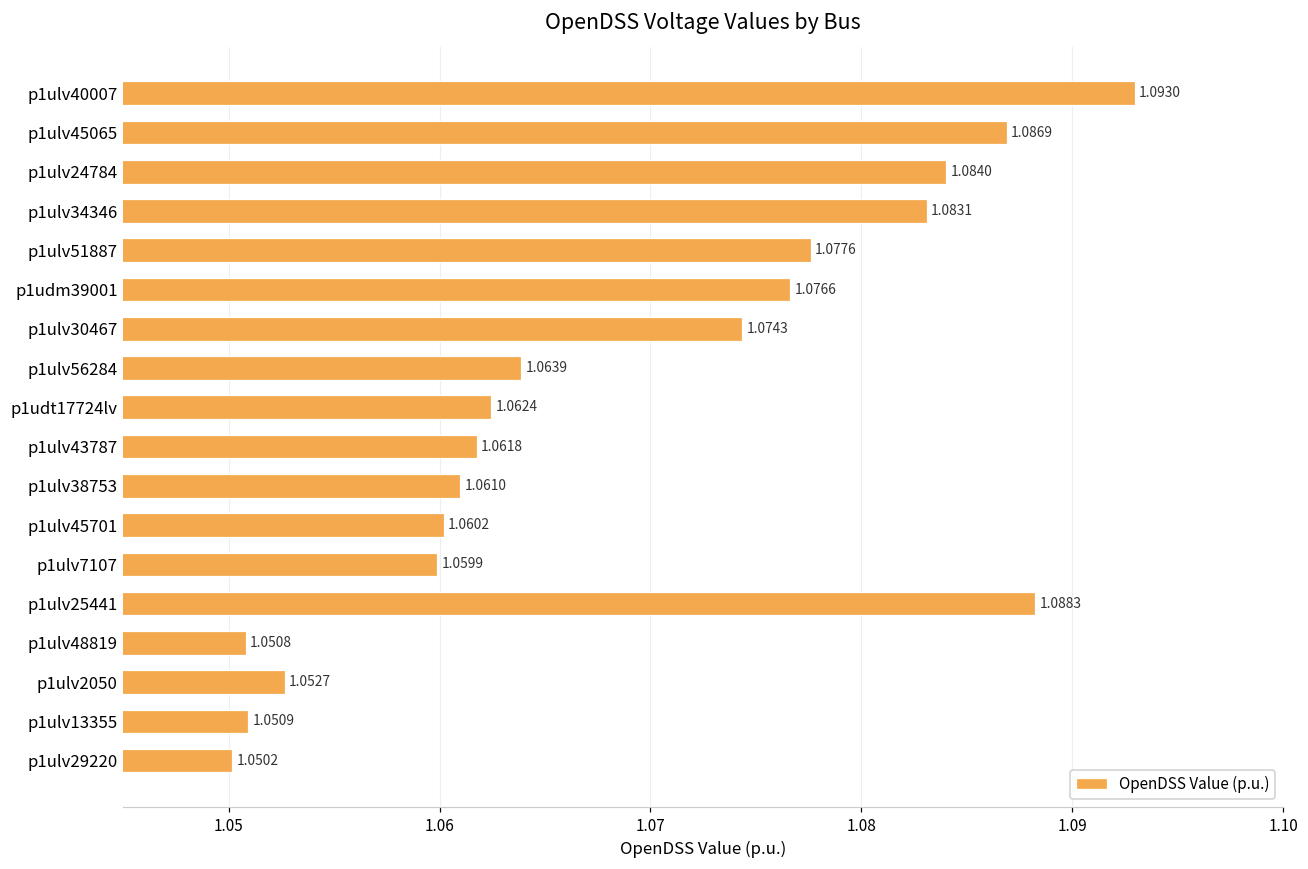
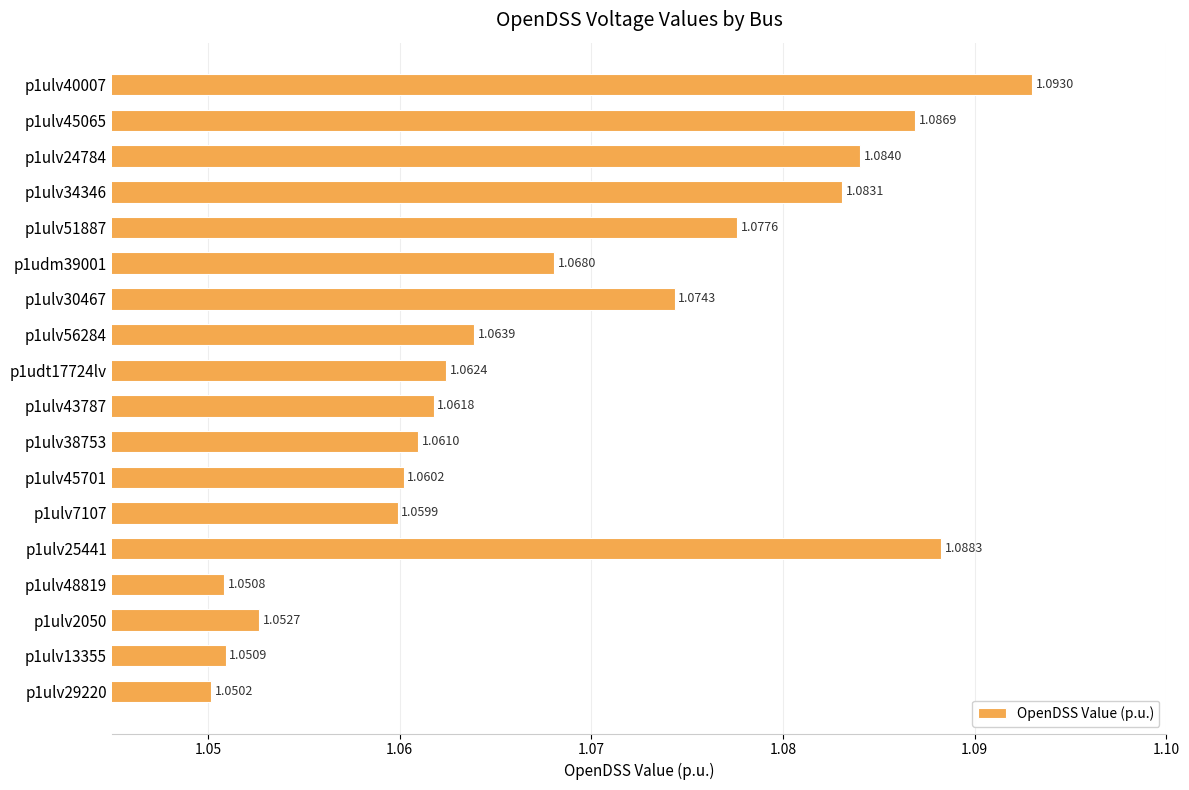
  {
    "p1ulv40007": 1.0930,
    "p1ulv45065": 1.0869,
    "p1ulv24784": 1.0840,
    "p1ulv34346": 1.0831,
    "p1ulv51887": 1.0776,
-   "p1udm39001": 1.0766,
+   "p1udm39001": 1.0680,
    "p1ulv30467": 1.0743,
    "p1ulv56284": 1.0639,
    "p1udt17724lv": 1.0624,
    "p1ulv43787": 1.0618,
    "p1ulv38753": 1.0610,
    "p1ulv45701": 1.0602,
    "p1ulv7107": 1.0599,
    "p1ulv25441": 1.0883,
    "p1ulv48819": 1.0508,
    "p1ulv2050": 1.0527,
    "p1ulv13355": 1.0509,
    "p1ulv29220": 1.0502
  }
